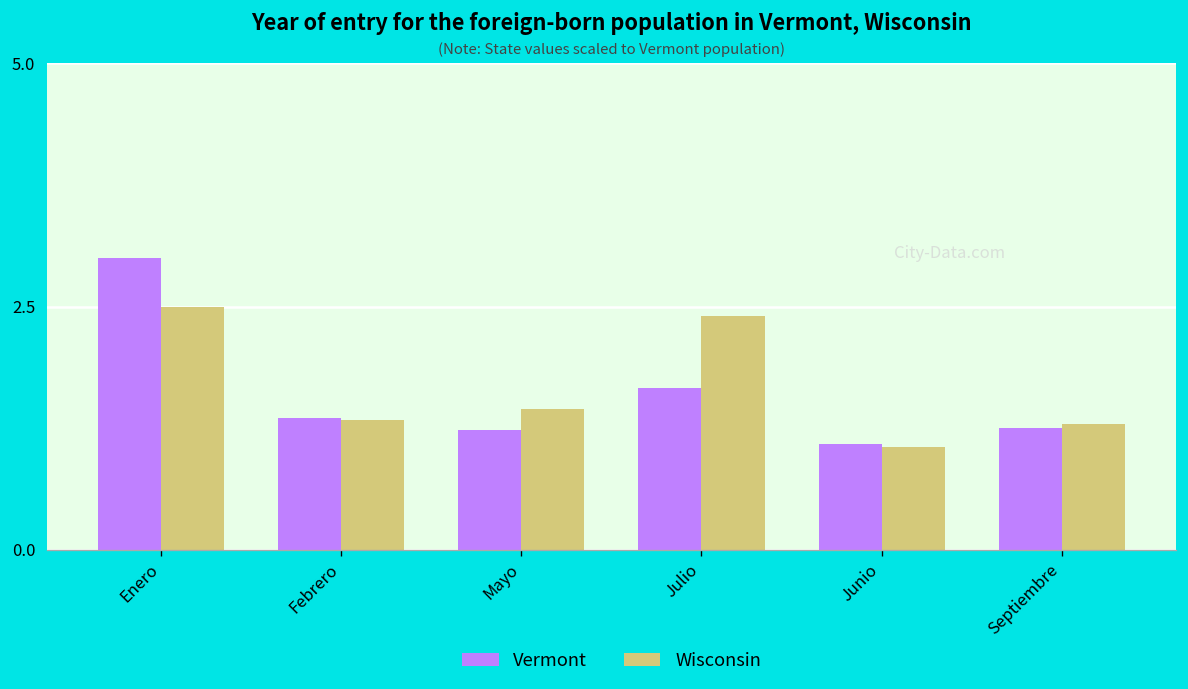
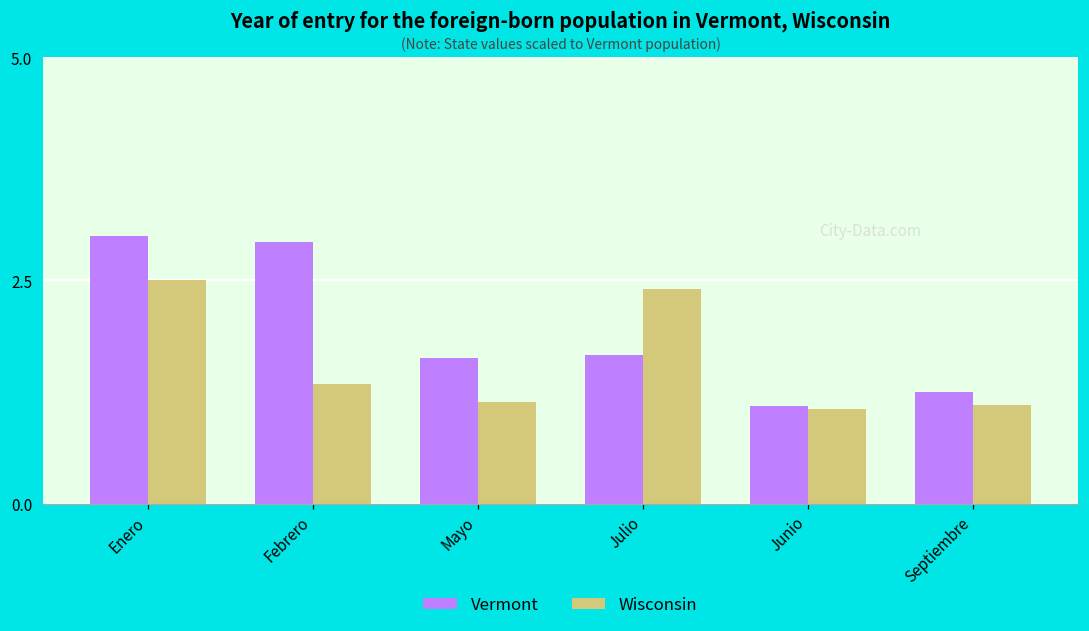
  {
    "Vermont": {
      "Enero": 3.0,
-     "Febrero": 1.4,
-     "Mayo": 1.2,
+     "Febrero": 2.9,
+     "Mayo": 1.6,
      "Julio": 1.7,
      "Junio": 1.1,
      "Septiembre": 1.3
    },
    "Wisconsin": {
      "Enero": 2.5,
      "Febrero": 1.3,
-     "Mayo": 1.4,
+     "Mayo": 1.1,
      "Julio": 2.4,
      "Junio": 1.1,
-     "Septiembre": 1.3
+     "Septiembre": 1.1
    }
  }
